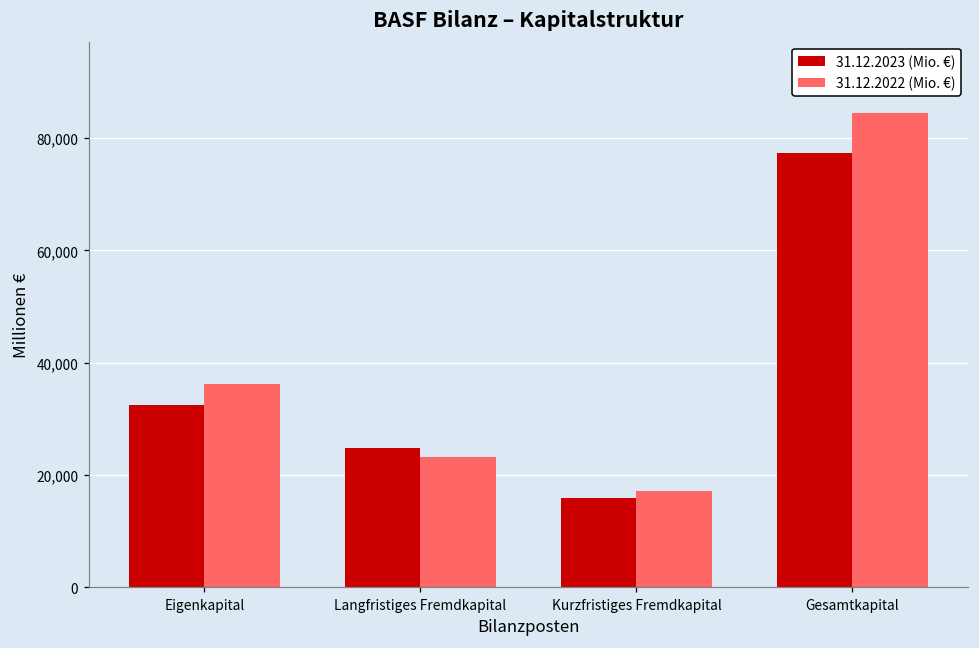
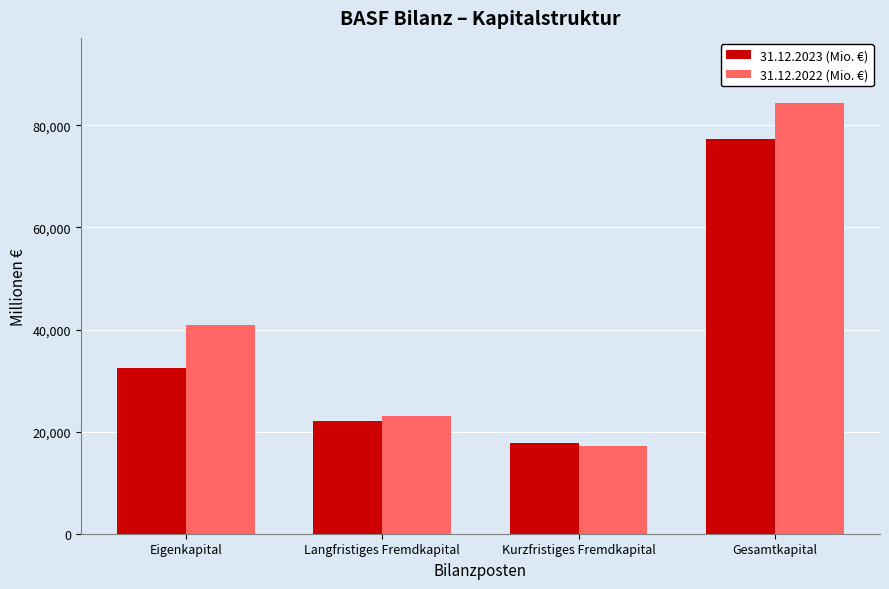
  {
    "31.12.2023 (Mio. €)": {
      "Eigenkapital": "33,000",
-     "Langfristiges Fremdkapital": "25,000",
-     "Kurzfristiges Fremdkapital": "16,000",
+     "Langfristiges Fremdkapital": "22,000",
+     "Kurzfristiges Fremdkapital": "18,000",
      "Gesamtkapital": "77,000"
    },
    "31.12.2022 (Mio. €)": {
-     "Eigenkapital": "36,000",
+     "Eigenkapital": "41,000",
      "Langfristiges Fremdkapital": "23,000",
      "Kurzfristiges Fremdkapital": "17,000",
      "Gesamtkapital": "84,000"
    }
  }
